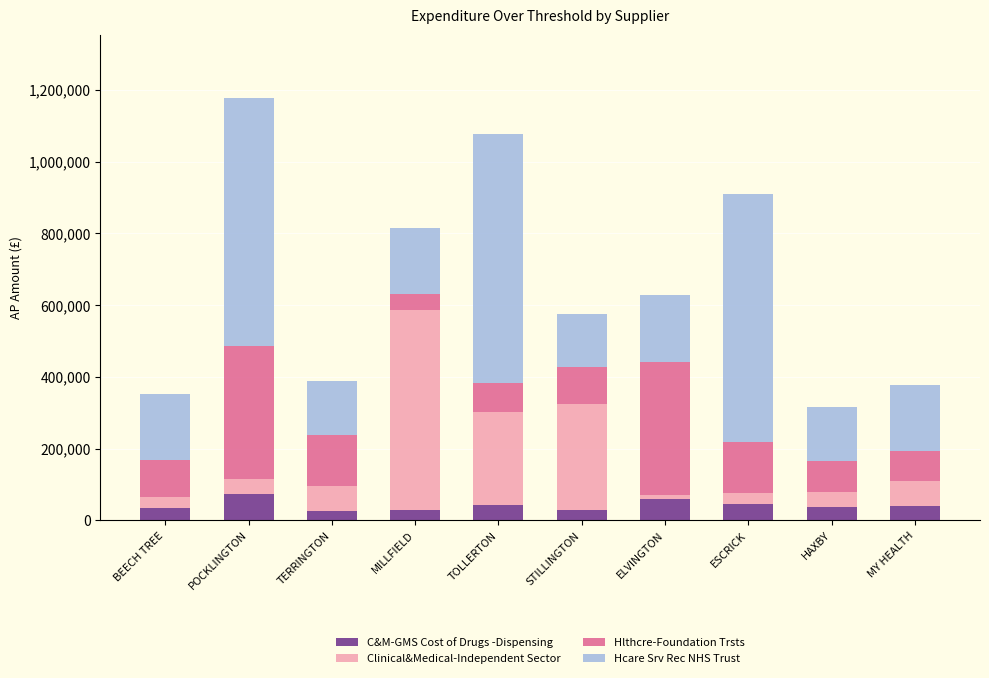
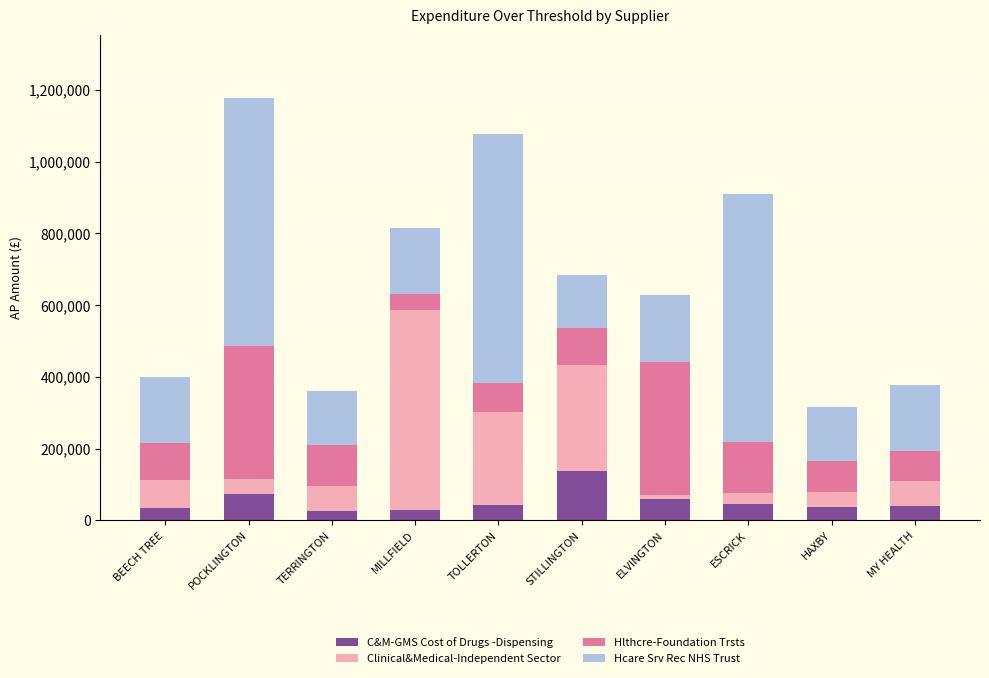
  {
    "C&M-GMS Cost of Drugs -Dispensing": {
      "BEECH TREE": "40,000",
      "POCKLINGTON": "70,000",
      "TERRINGTON": "30,000",
      "MILLFIELD": "30,000",
      "TOLLERTON": "40,000",
-     "STILLINGTON": "30,000",
+     "STILLINGTON": "140,000",
      "ELVINGTON": "60,000",
      "ESCRICK": "50,000",
      "HAXBY": "40,000",
      "MY HEALTH": "40,000"
    },
    "Clinical&Medical-Independent Sector": {
-     "BEECH TREE": "30,000",
+     "BEECH TREE": "80,000",
      "POCKLINGTON": "40,000",
      "TERRINGTON": "70,000",
      "MILLFIELD": "560,000",
      "TOLLERTON": "260,000",
      "STILLINGTON": "290,000",
      "ELVINGTON": "10,000",
      "ESCRICK": "30,000",
      "HAXBY": "40,000",
      "MY HEALTH": "70,000"
    },
    "Hlthcre-Foundation Trsts": {
      "BEECH TREE": "100,000",
      "POCKLINGTON": "370,000",
-     "TERRINGTON": "140,000",
+     "TERRINGTON": "110,000",
      "MILLFIELD": "50,000",
      "TOLLERTON": "80,000",
      "STILLINGTON": "100,000",
      "ELVINGTON": "370,000",
      "ESCRICK": "140,000",
      "HAXBY": "90,000",
      "MY HEALTH": "80,000"
    },
    "Hcare Srv Rec NHS Trust": {
      "BEECH TREE": "180,000",
      "POCKLINGTON": "690,000",
      "TERRINGTON": "150,000",
      "MILLFIELD": "180,000",
      "TOLLERTON": "690,000",
      "STILLINGTON": "150,000",
      "ELVINGTON": "180,000",
      "ESCRICK": "690,000",
      "HAXBY": "150,000",
      "MY HEALTH": "180,000"
    }
  }
